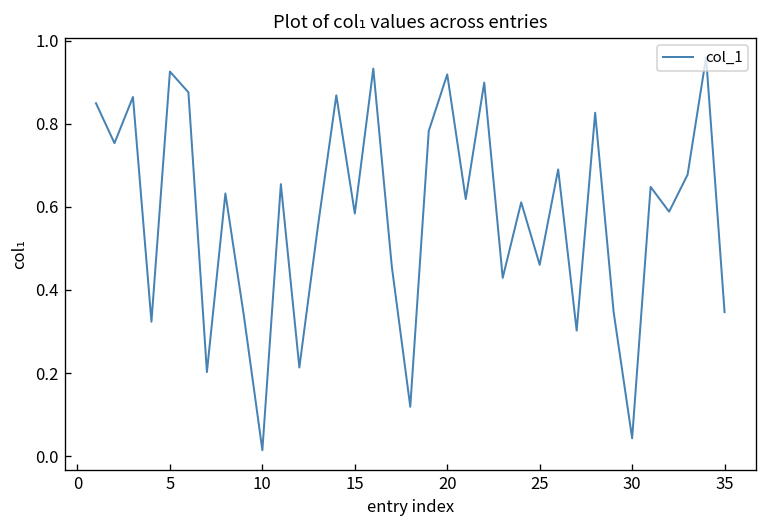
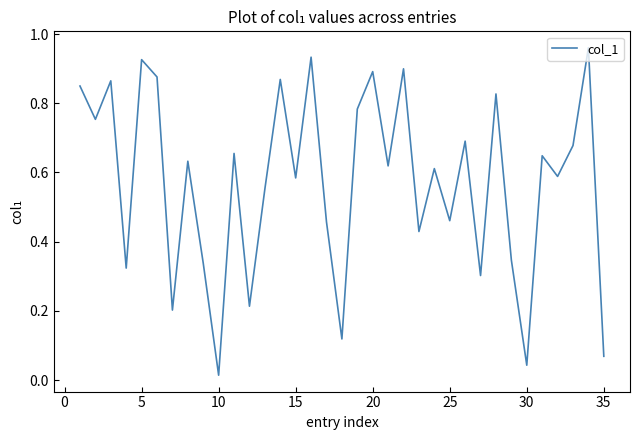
  {
    "5": 0.93,
    "10": 0.01,
    "15": 0.58,
-   "20": 0.92,
+   "20": 0.89,
    "25": 0.46,
    "30": 0.04,
-   "35": 0.35
+   "35": 0.07
  }
